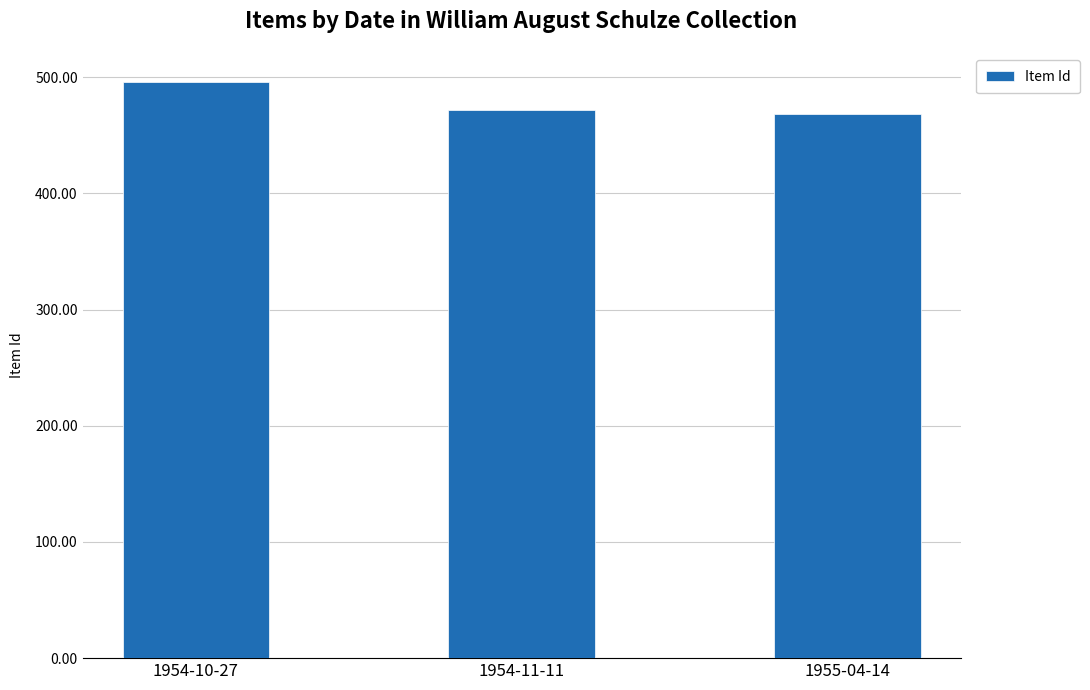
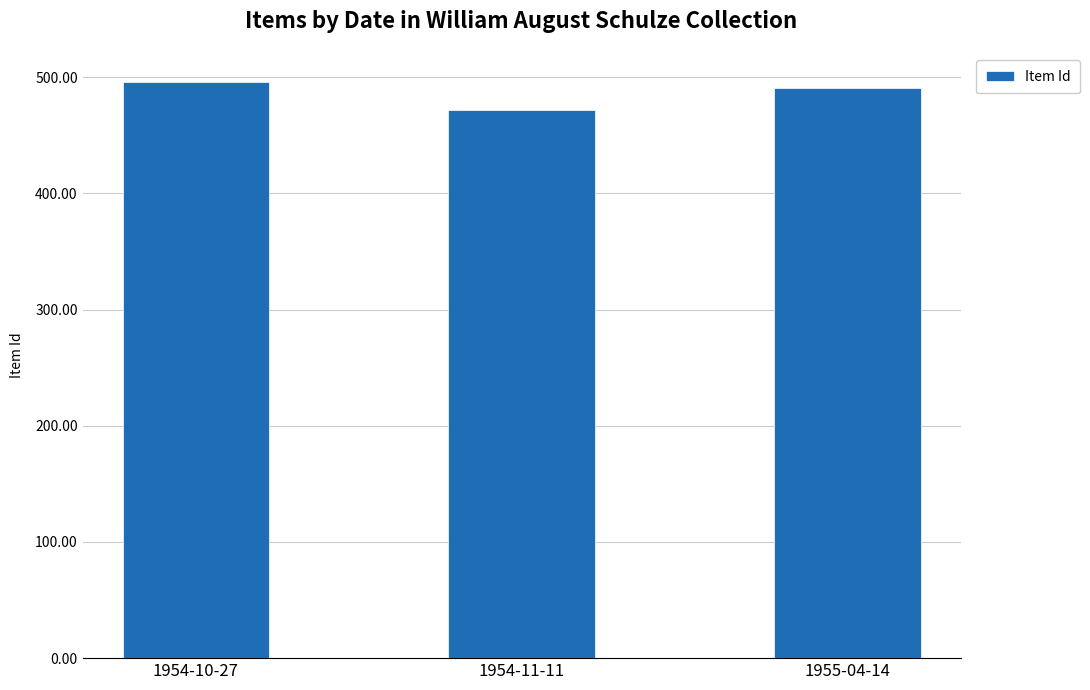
  {
    "1954-10-27": 496,
    "1954-11-11": 472,
-   "1955-04-14": 468
+   "1955-04-14": 491
  }
